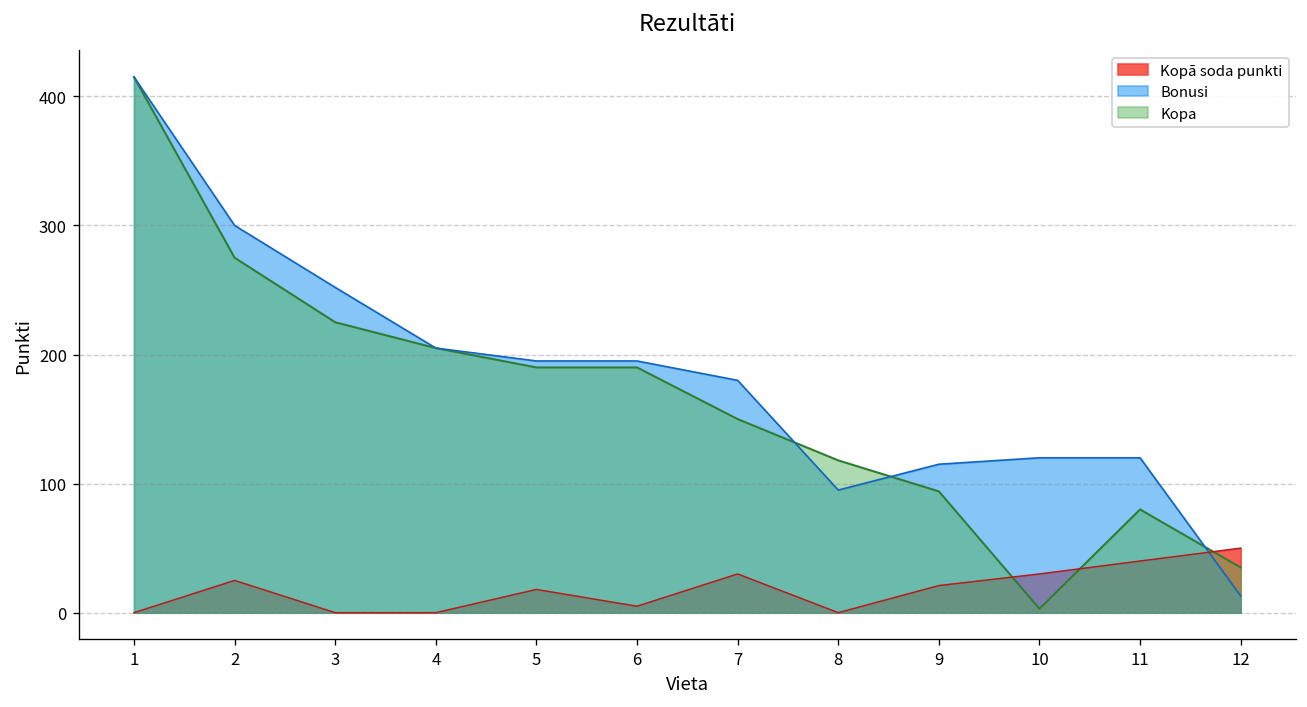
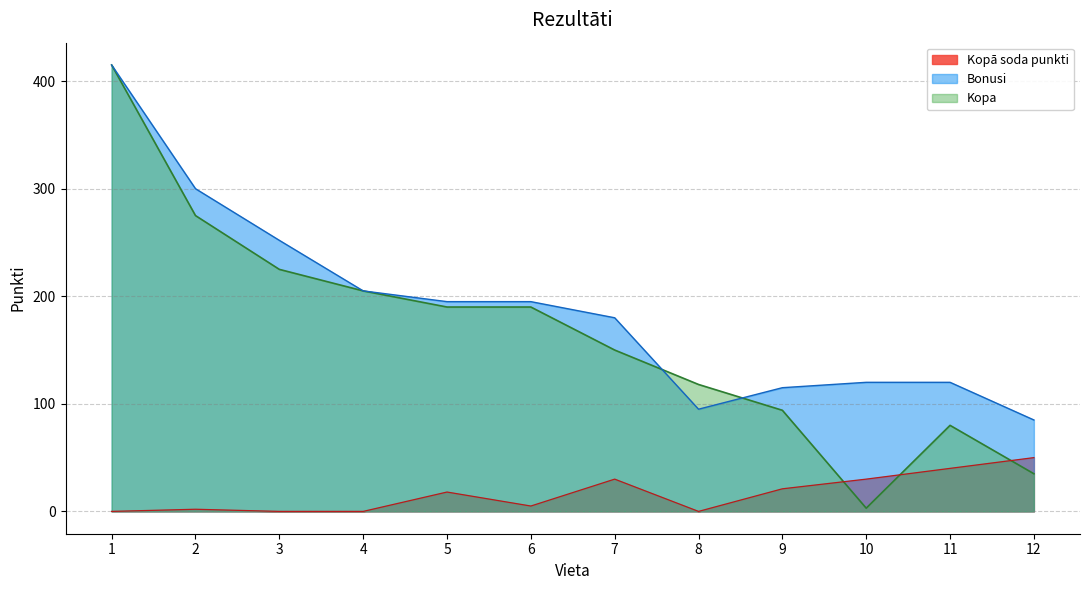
  {
    "Kopā soda punkti": {
      "1": 0,
-     "2": 25,
+     "2": 2,
      "3": 0,
      "4": 0,
      "5": 18,
      "6": 5,
      "7": 30,
      "8": 0,
      "9": 21,
      "10": 30,
      "11": 40,
      "12": 50
    },
    "Bonusi": {
      "2": 300,
      "3": 252,
      "5": 195,
      "6": 195,
      "7": 180,
      "8": 95,
      "9": 115,
      "10": 120,
      "11": 120,
-     "12": 13
+     "12": 85
    },
    "Kopa": {
      "2": 275,
      "3": 225,
      "5": 190,
      "6": 190,
      "7": 150,
      "8": 118,
      "9": 94,
      "10": 3,
      "11": 80,
      "12": 35
    }
  }
